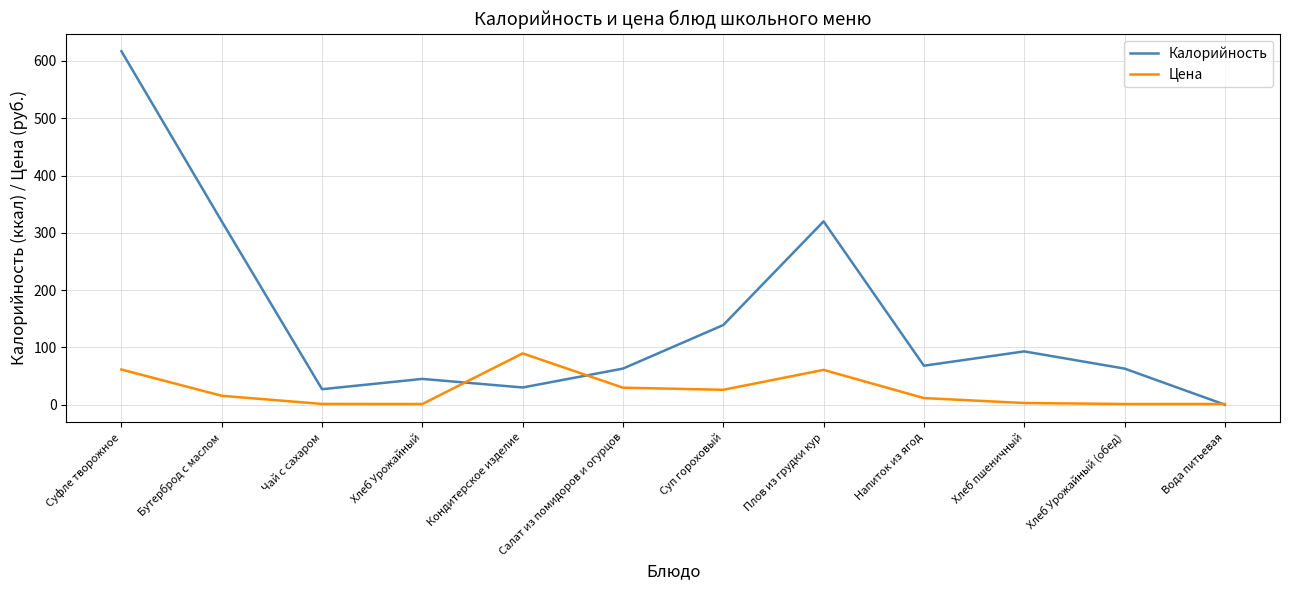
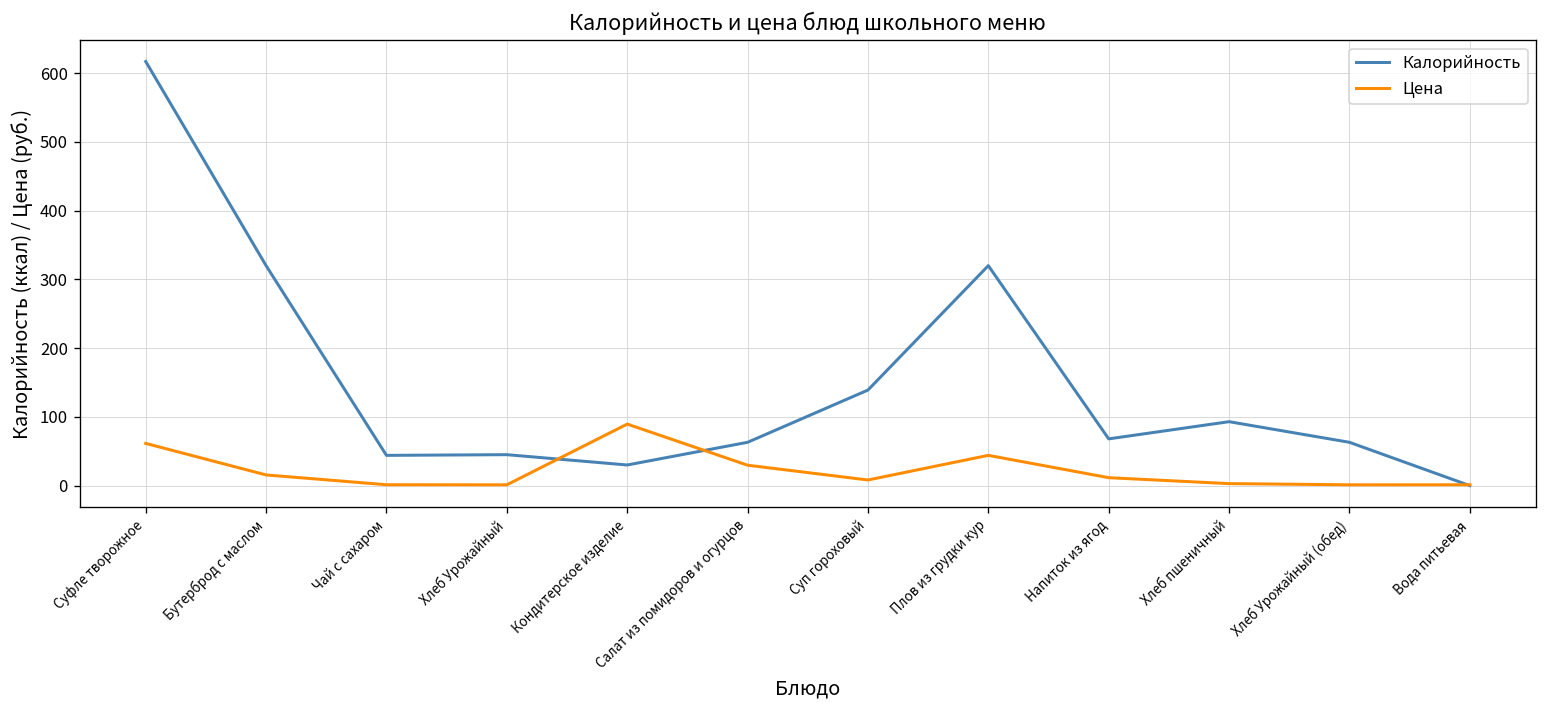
  {
    "Калорийность": {
      "Суфле творожное": 620,
      "Бутерброд с маслом": 320,
-     "Чай с сахаром": 30,
+     "Чай с сахаром": 40,
      "Хлеб Урожайный": 50,
      "Кондитерское изделие": 30,
      "Салат из помидоров и огурцов": 60,
      "Суп гороховый": 140,
      "Плов из грудки кур": 320,
      "Напиток из ягод": 70,
      "Хлеб пшеничный": 90,
      "Хлеб Урожайный (обед)": 60
    },
    "Цена": {
      "Суфле творожное": 60,
      "Бутерброд с маслом": 20,
      "Чай с сахаром": 0,
      "Хлеб Урожайный": 0,
      "Кондитерское изделие": 90,
      "Салат из помидоров и огурцов": 30,
-     "Суп гороховый": 30,
-     "Плов из грудки кур": 60,
+     "Суп гороховый": 10,
+     "Плов из грудки кур": 40,
      "Напиток из ягод": 10,
      "Хлеб пшеничный": 0,
      "Хлеб Урожайный (обед)": 0
    }
  }
